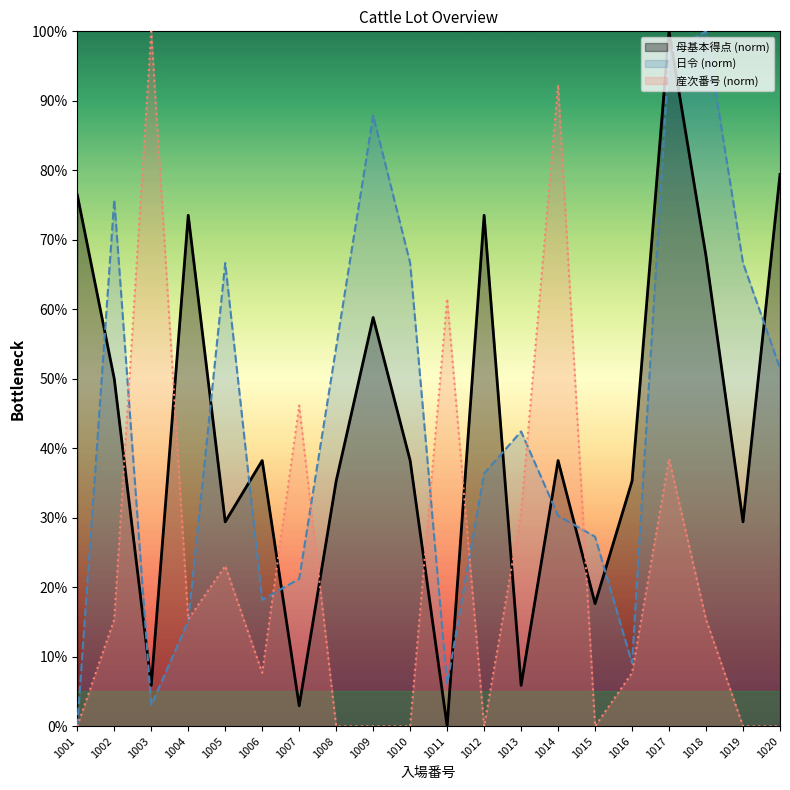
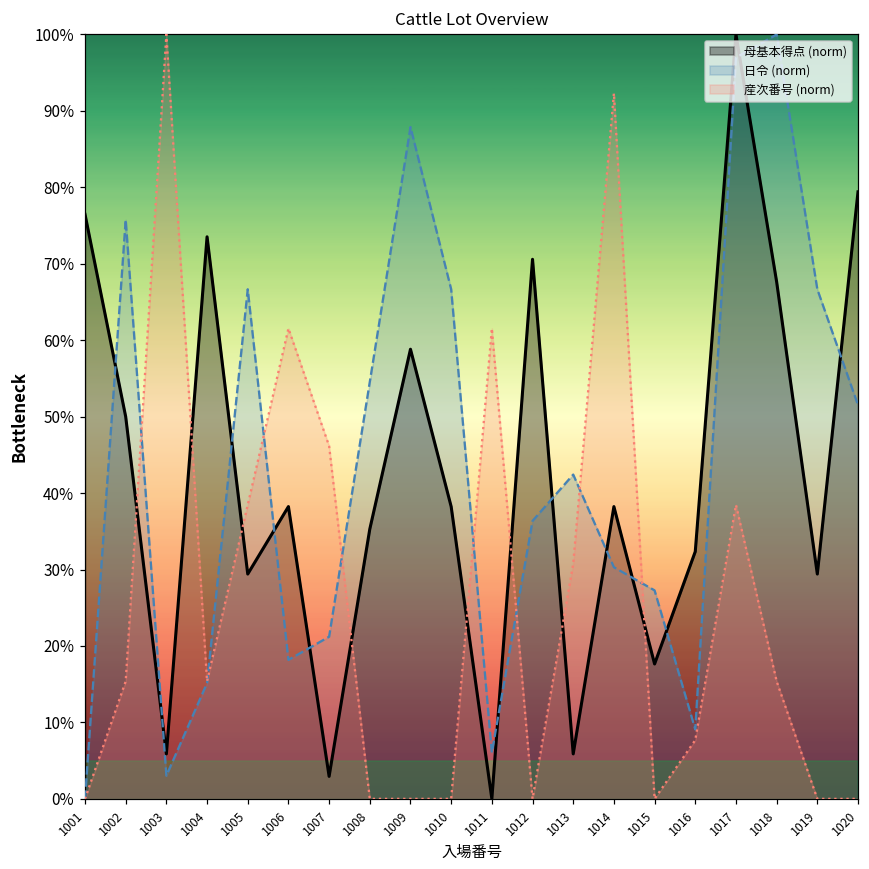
  {
    "母基本得点 (norm)": {
      "1001": "76%",
      "1002": "50%",
      "1003": "6%",
      "1004": "74%",
      "1005": "29%",
      "1006": "38%",
      "1008": "35%",
      "1009": "59%",
      "1010": "38%",
-     "1012": "74%",
+     "1012": "71%",
      "1013": "6%",
      "1014": "38%",
      "1015": "18%",
-     "1016": "35%",
+     "1016": "32%",
      "1017": "100%",
      "1018": "68%",
      "1019": "29%",
      "1020": "79%"
    },
    "日令 (norm)": {
      "1002": "76%",
      "1005": "67%",
      "1006": "18%",
      "1007": "21%",
      "1008": "55%",
      "1009": "88%",
      "1010": "67%",
      "1011": "6%",
      "1012": "36%",
      "1013": "42%",
      "1014": "30%",
      "1015": "27%",
      "1016": "9%",
      "1018": "100%",
      "1019": "67%",
      "1020": "52%"
    },
    "産次番号 (norm)": {
      "1002": "15%",
      "1003": "100%",
-     "1005": "23%",
-     "1006": "8%",
+     "1005": "38%",
+     "1006": "62%",
      "1007": "46%",
      "1011": "62%",
      "1013": "31%",
      "1014": "92%",
      "1016": "8%",
      "1017": "38%",
      "1018": "15%"
    }
  }
